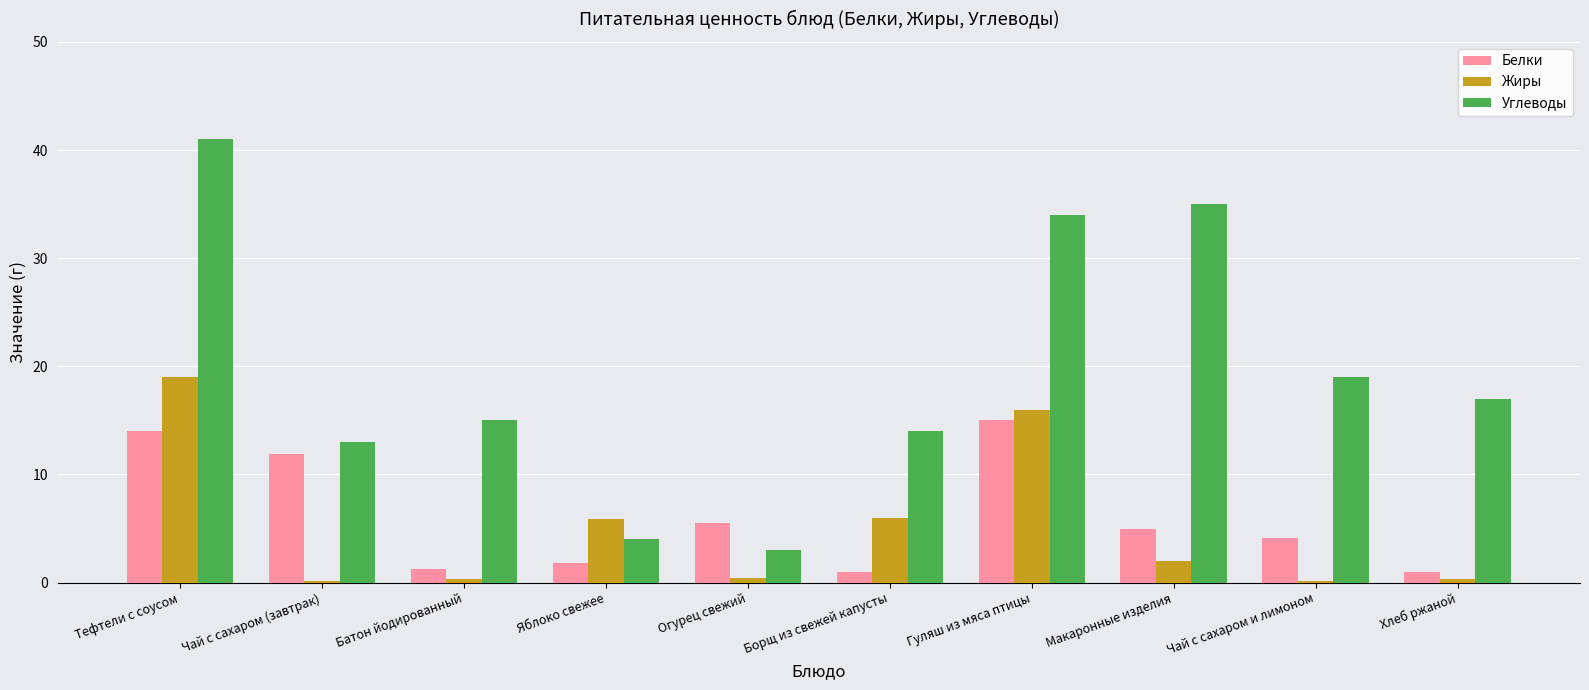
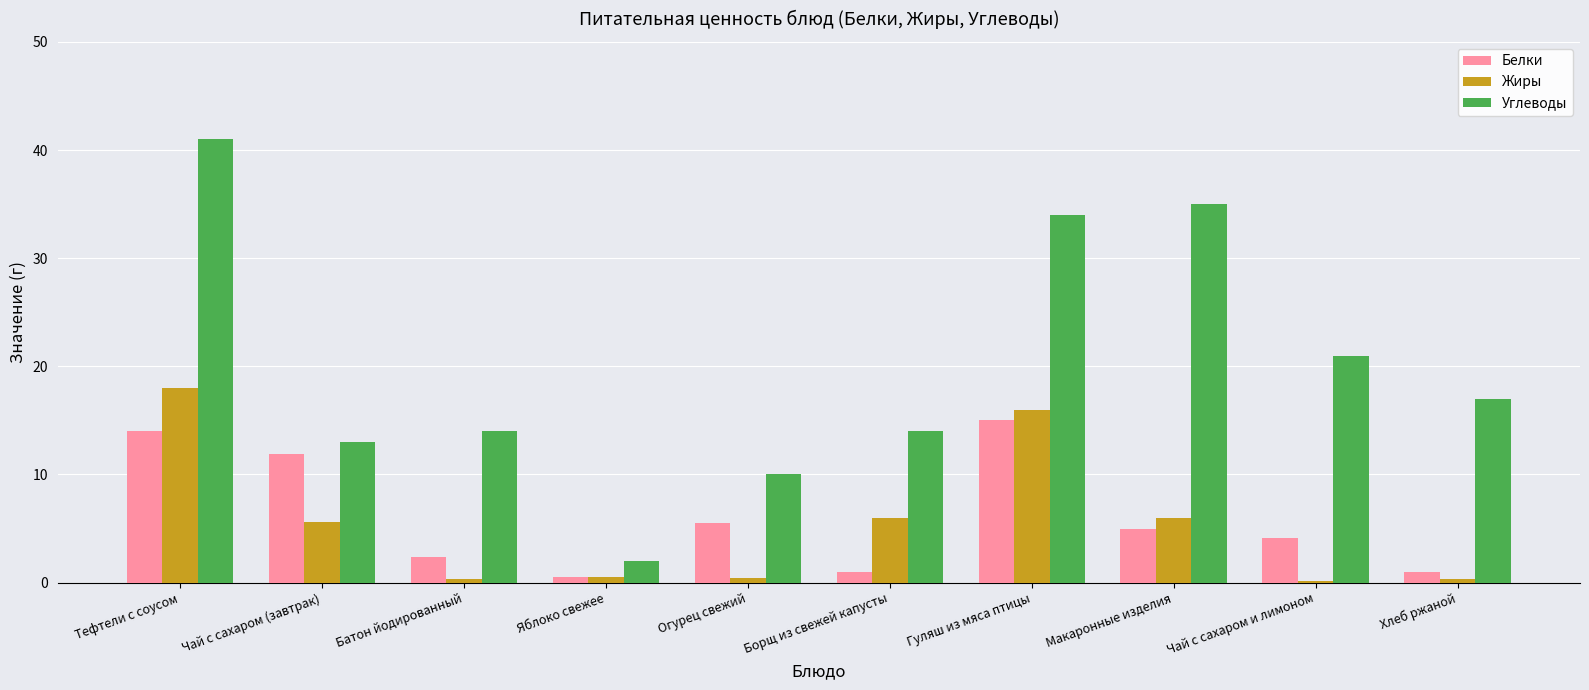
  {
    "Белки": {
      "Тефтели с соусом": 14.0,
      "Чай с сахаром (завтрак)": 11.9,
-     "Батон йодированный": 1.3,
-     "Яблоко свежее": 1.8,
+     "Батон йодированный": 2.4,
+     "Яблоко свежее": 0.5,
      "Огурец свежий": 5.5,
      "Борщ из свежей капусты": 1.0,
      "Гуляш из мяса птицы": 15.0,
      "Макаронные изделия": 5.0,
      "Чай с сахаром и лимоном": 4.1,
      "Хлеб ржаной": 1.0
    },
    "Жиры": {
-     "Тефтели с соусом": 19,
-     "Чай с сахаром (завтрак)": 0.1,
+     "Тефтели с соусом": 18,
+     "Чай с сахаром (завтрак)": 5.6,
      "Батон йодированный": 0.3,
-     "Яблоко свежее": 5.9,
+     "Яблоко свежее": 0.5,
      "Огурец свежий": 0.4,
      "Борщ из свежей капусты": 6.0,
      "Гуляш из мяса птицы": 16.0,
-     "Макаронные изделия": 2,
+     "Макаронные изделия": 6,
      "Хлеб ржаной": 0.3
    },
    "Углеводы": {
      "Тефтели с соусом": 41,
      "Чай с сахаром (завтрак)": 13,
-     "Батон йодированный": 15,
-     "Яблоко свежее": 4,
-     "Огурец свежий": 3,
+     "Батон йодированный": 14,
+     "Яблоко свежее": 2,
+     "Огурец свежий": 10,
      "Борщ из свежей капусты": 14,
      "Гуляш из мяса птицы": 34,
      "Макаронные изделия": 35,
-     "Чай с сахаром и лимоном": 19,
+     "Чай с сахаром и лимоном": 21,
      "Хлеб ржаной": 17
    }
  }
